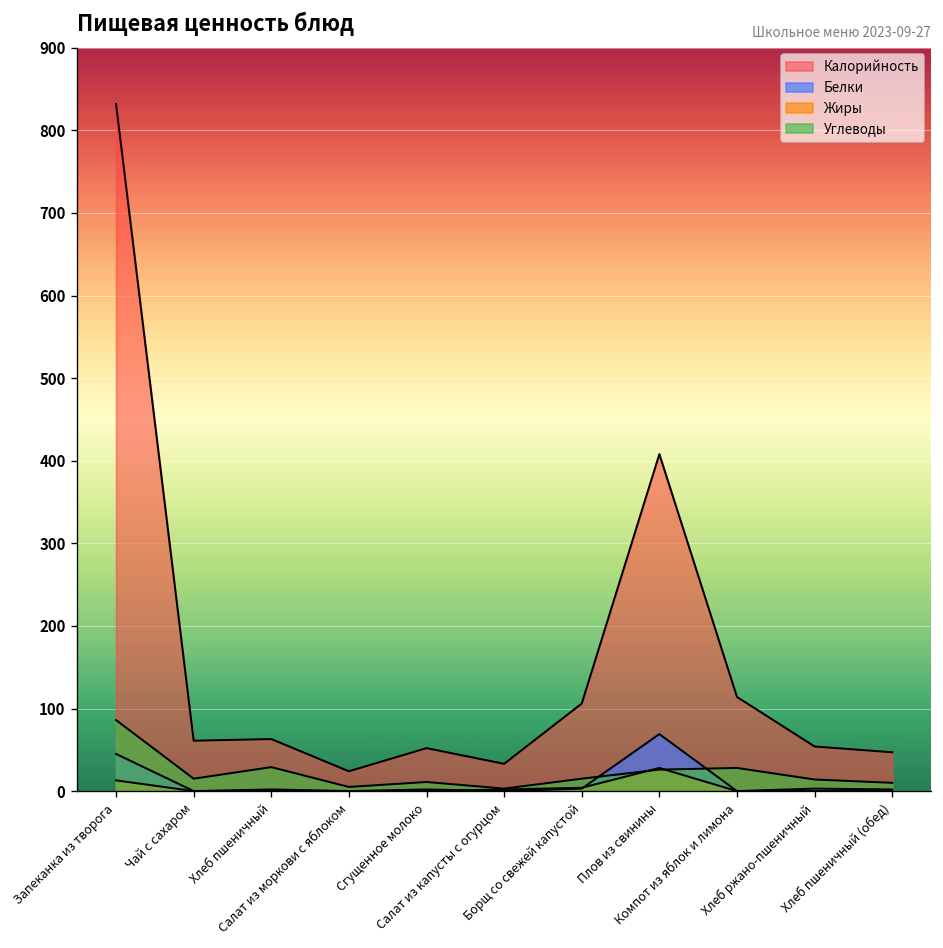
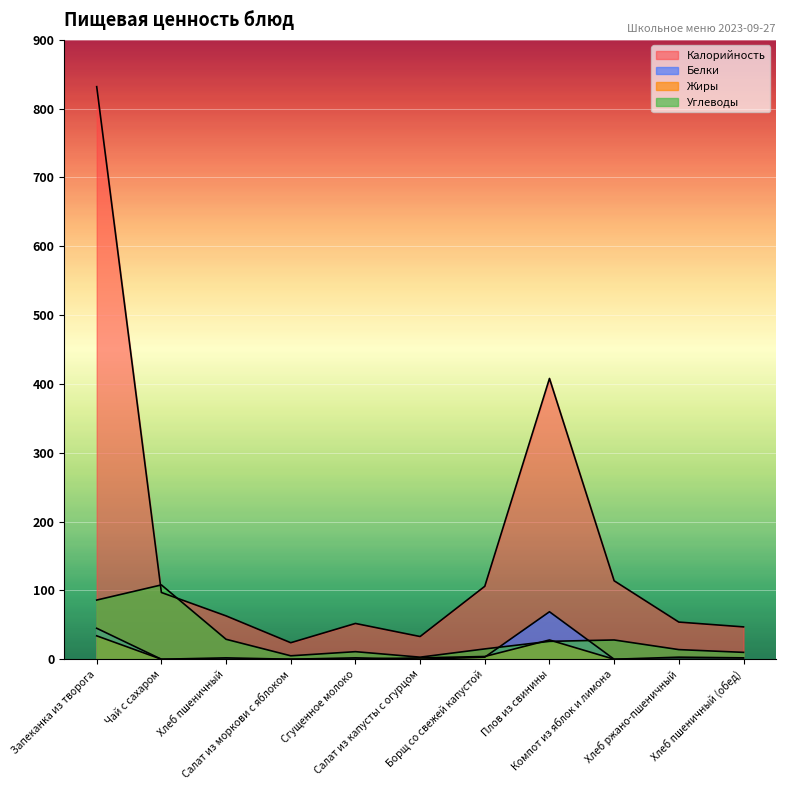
  {
    "Калорийность": {
      "Запеканка из творога": 830,
-     "Чай с сахаром": 60,
+     "Чай с сахаром": 100,
      "Хлеб пшеничный": 60,
      "Салат из моркови с яблоком": 20,
      "Сгущенное молоко": 50,
      "Салат из капусты с огурцом": 30,
      "Борщ со свежей капустой": 110,
      "Плов из свинины": 410,
      "Компот из яблок и лимона": 110,
      "Хлеб ржано-пшеничный": 50,
      "Хлеб пшеничный (обед)": 50
    },
    "Белки": {
      "Запеканка из творога": 50,
      "Плов из свинины": 70
    },
    "Жиры": {
-     "Запеканка из творога": 10
+     "Запеканка из творога": 30
    },
    "Углеводы": {
      "Запеканка из творога": 90,
-     "Чай с сахаром": 20,
+     "Чай с сахаром": 110,
      "Хлеб пшеничный": 30,
      "Салат из моркови с яблоком": 10,
      "Сгущенное молоко": 10,
      "Борщ со свежей капустой": 20,
      "Компот из яблок и лимона": 30,
      "Хлеб ржано-пшеничный": 10,
      "Хлеб пшеничный (обед)": 10
    }
  }
